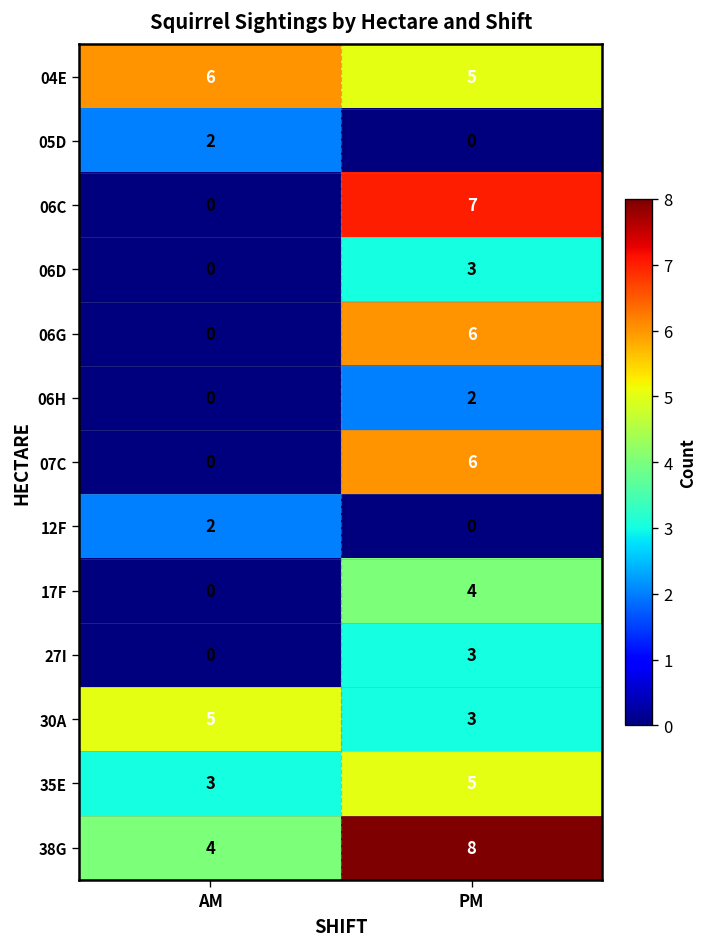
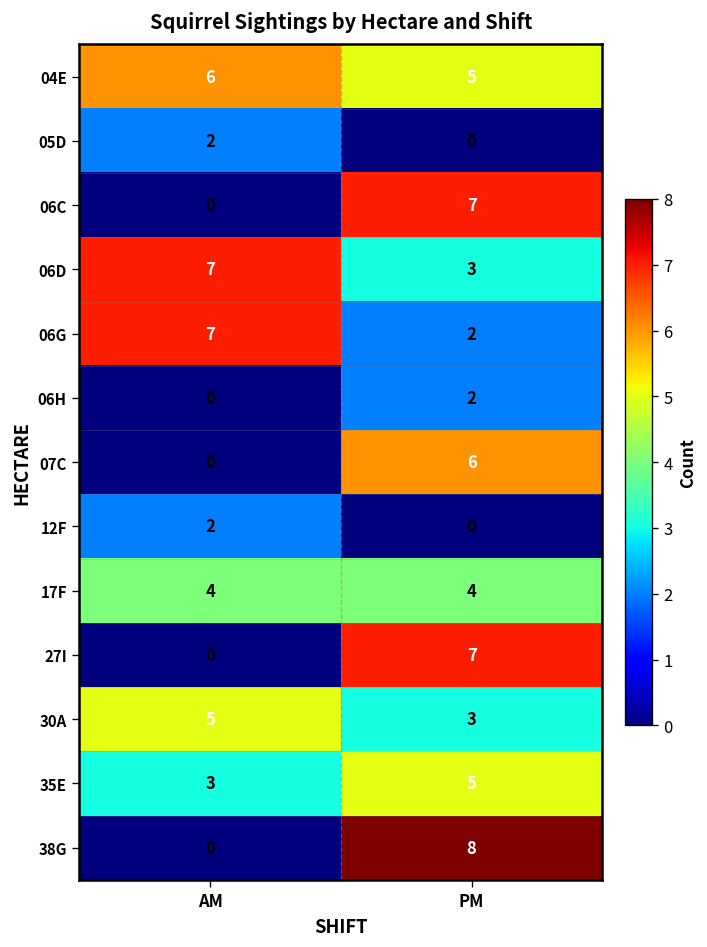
  {
    "04E": {
      "AM": 6,
      "PM": 5
    },
    "05D": {
      "AM": 2,
      "PM": 0
    },
    "06C": {
      "AM": 0,
      "PM": 7
    },
    "06D": {
-     "AM": 0,
+     "AM": 7,
      "PM": 3
    },
    "06G": {
-     "AM": 0,
-     "PM": 6
+     "AM": 7,
+     "PM": 2
    },
    "06H": {
      "AM": 0,
      "PM": 2
    },
    "07C": {
      "AM": 0,
      "PM": 6
    },
    "12F": {
      "AM": 2,
      "PM": 0
    },
    "17F": {
-     "AM": 0,
+     "AM": 4,
      "PM": 4
    },
    "27I": {
      "AM": 0,
-     "PM": 3
+     "PM": 7
    },
    "30A": {
      "AM": 5,
      "PM": 3
    },
    "35E": {
      "AM": 3,
      "PM": 5
    },
    "38G": {
-     "AM": 4,
+     "AM": 0,
      "PM": 8
    }
  }
